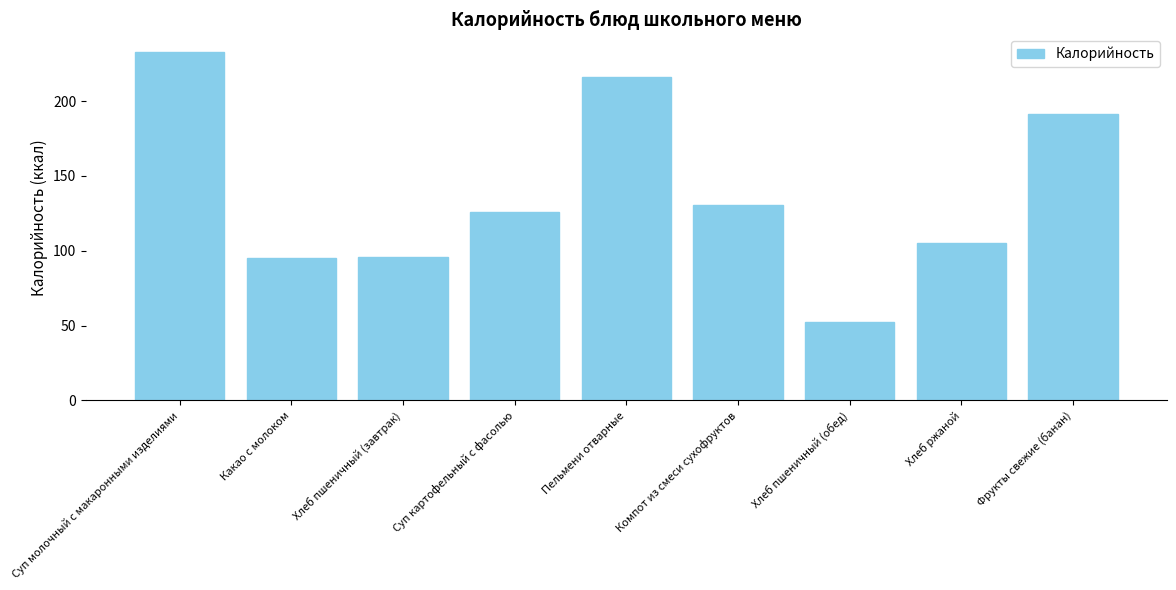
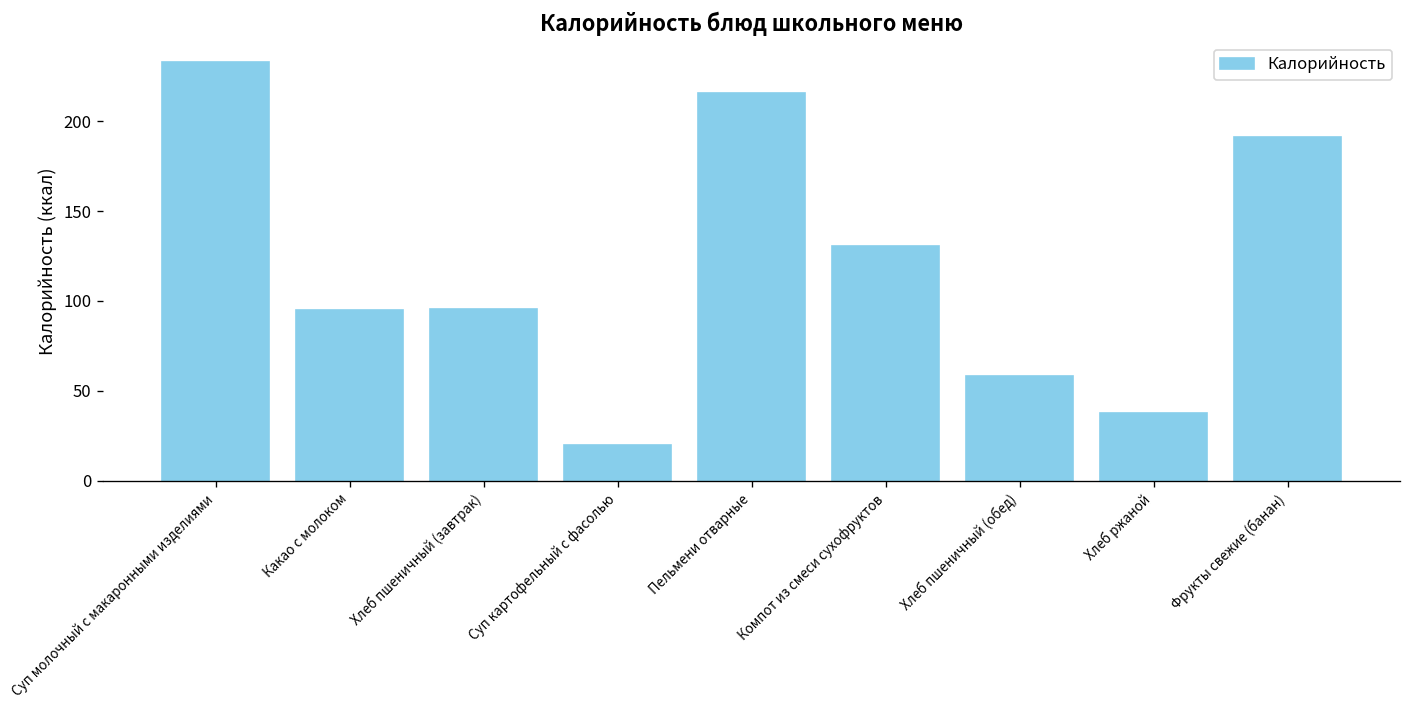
  {
    "Суп молочный с макаронными изделиями": 233,
    "Какао с молоком": 95,
    "Хлеб пшеничный (завтрак)": 96,
-   "Суп картофельный с фасолью": 126,
+   "Суп картофельный с фасолью": 20,
    "Пельмени отварные": 216,
    "Компот из смеси сухофруктов": 131,
-   "Хлеб пшеничный (обед)": 53,
-   "Хлеб ржаной": 105,
+   "Хлеб пшеничный (обед)": 58,
+   "Хлеб ржаной": 37,
    "Фрукты свежие (банан)": 191
  }
